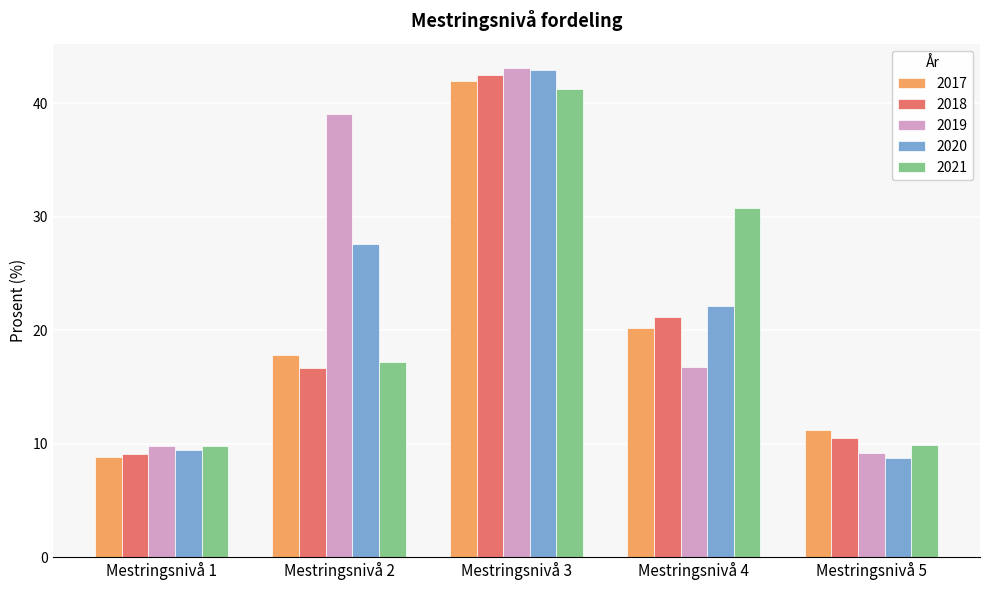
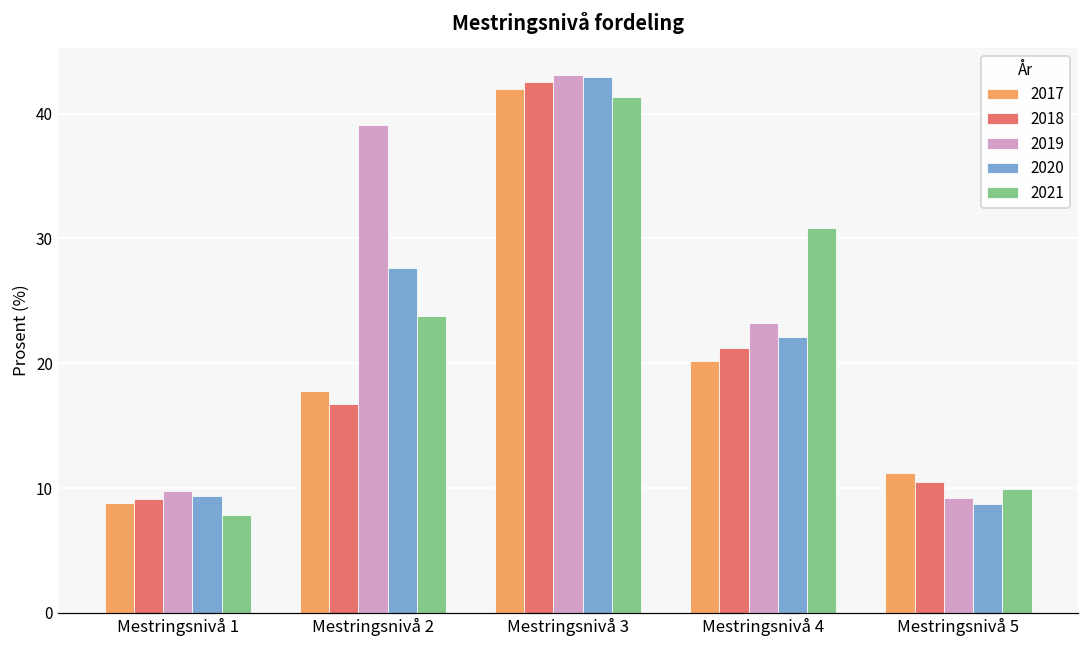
  {
    "2019": {
      "Mestringsnivå 1": 9.8,
      "Mestringsnivå 2": 39.1,
      "Mestringsnivå 3": 43.1,
-     "Mestringsnivå 4": 16.8,
+     "Mestringsnivå 4": 23.2,
      "Mestringsnivå 5": 9.2
    },
    "2020": {
      "Mestringsnivå 1": 9.4,
      "Mestringsnivå 2": 27.6,
      "Mestringsnivå 3": 42.9,
      "Mestringsnivå 4": 22.1,
      "Mestringsnivå 5": 8.7
    },
    "2021": {
-     "Mestringsnivå 1": 9.8,
-     "Mestringsnivå 2": 17.2,
+     "Mestringsnivå 1": 7.8,
+     "Mestringsnivå 2": 23.8,
      "Mestringsnivå 3": 41.3,
      "Mestringsnivå 4": 30.8,
      "Mestringsnivå 5": 9.9
    }
  }
